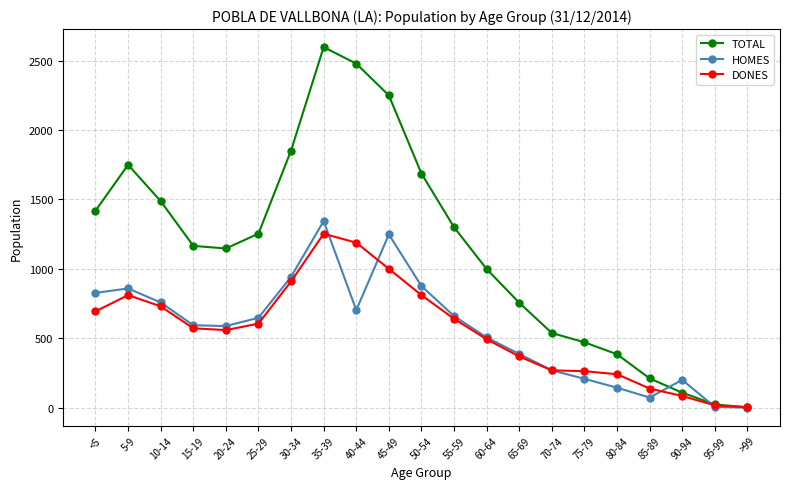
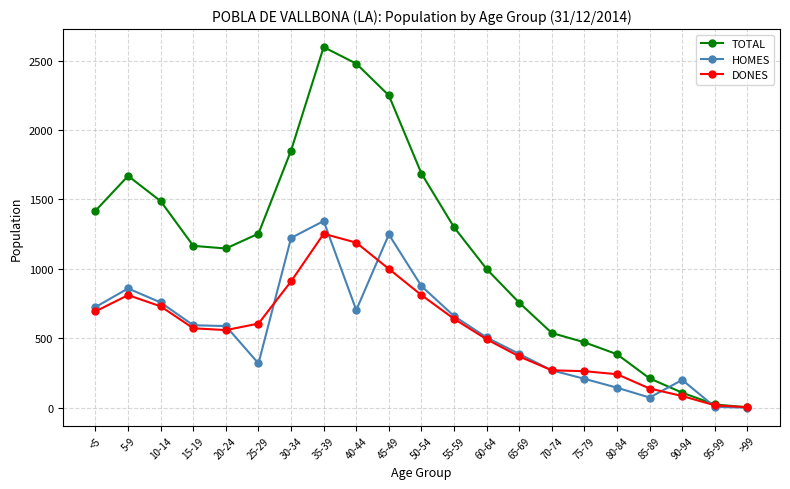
  {
    "TOTAL": {
      "<5": 1420,
-     "5-9": 1750,
+     "5-9": 1670,
      "10-14": 1490,
      "15-19": 1170,
      "20-24": 1150,
      "25-29": 1250,
      "30-34": 1850,
      "35-39": 2600,
      "40-44": 2480,
      "45-49": 2250,
      "50-54": 1690,
      "55-59": 1300,
      "60-64": 1000,
      "65-69": 760,
      "70-74": 540,
      "75-79": 470,
      "80-84": 390,
      "85-89": 210,
      "90-94": 110
    },
    "HOMES": {
-     "<5": 830,
+     "<5": 730,
      "5-9": 860,
      "10-14": 760,
      "15-19": 590,
      "20-24": 590,
-     "25-29": 650,
-     "30-34": 940,
+     "25-29": 320,
+     "30-34": 1220,
      "35-39": 1350,
      "40-44": 700,
      "45-49": 1250,
      "50-54": 880,
      "55-59": 660,
      "75-79": 210,
      "80-84": 140,
      "85-89": 70,
      "90-94": 200
    },
    "DONES": {
      "<5": 690,
      "5-9": 810,
      "10-14": 730,
      "15-19": 570,
      "20-24": 560,
      "25-29": 610,
      "30-34": 910,
      "35-39": 1250,
      "40-44": 1190,
      "45-49": 1000,
      "50-54": 810,
      "55-59": 640,
      "75-79": 260,
      "80-84": 240,
      "85-89": 140,
      "90-94": 80
    }
  }
